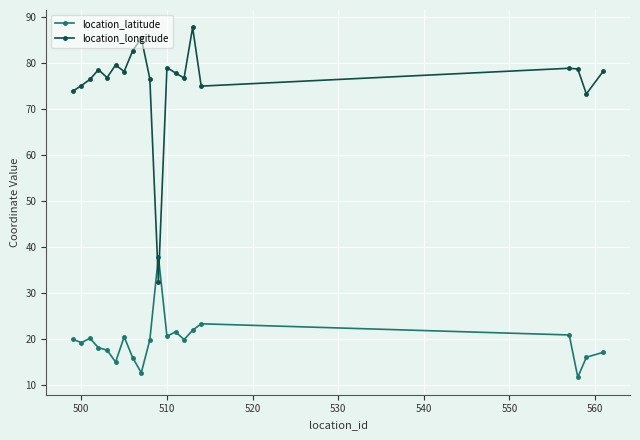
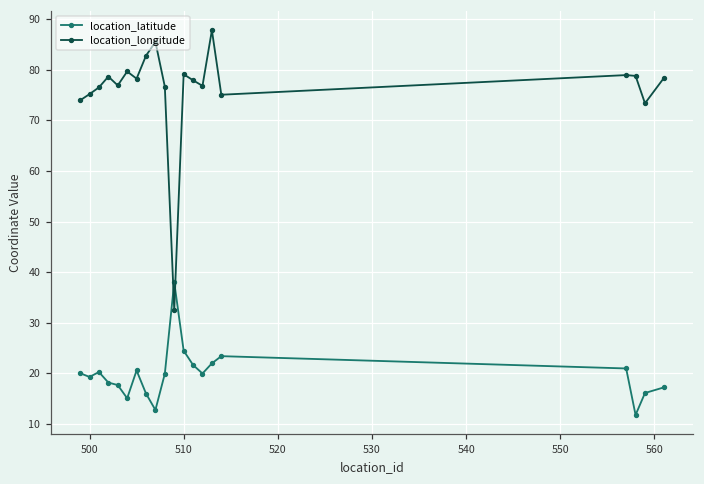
  {
    "location_latitude": {
      "500": 19,
-     "510": 21
+     "510": 24
    },
    "location_longitude": {
      "500": 75,
      "510": 79
    }
  }
